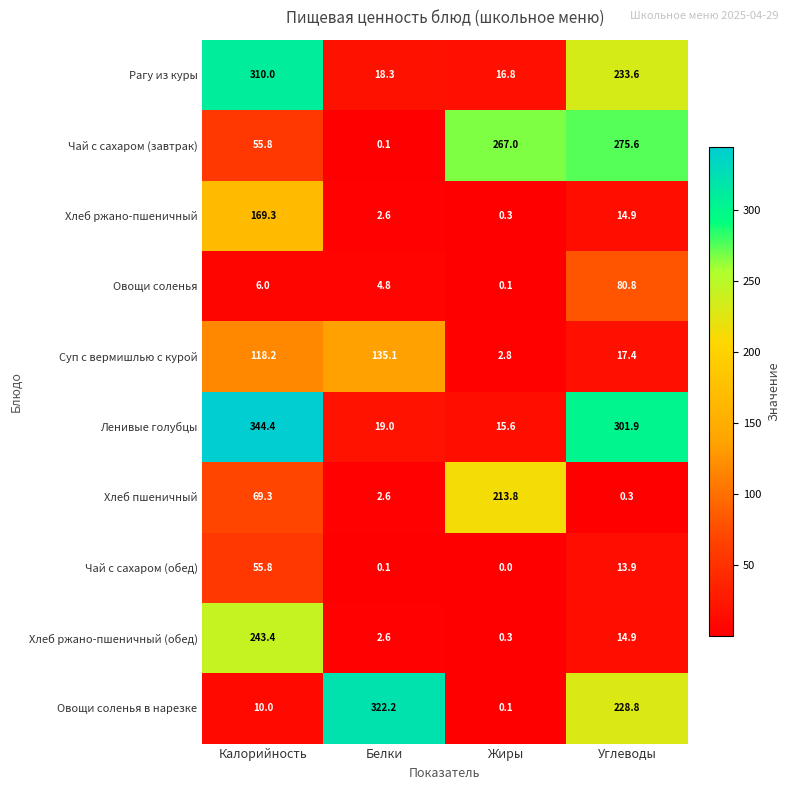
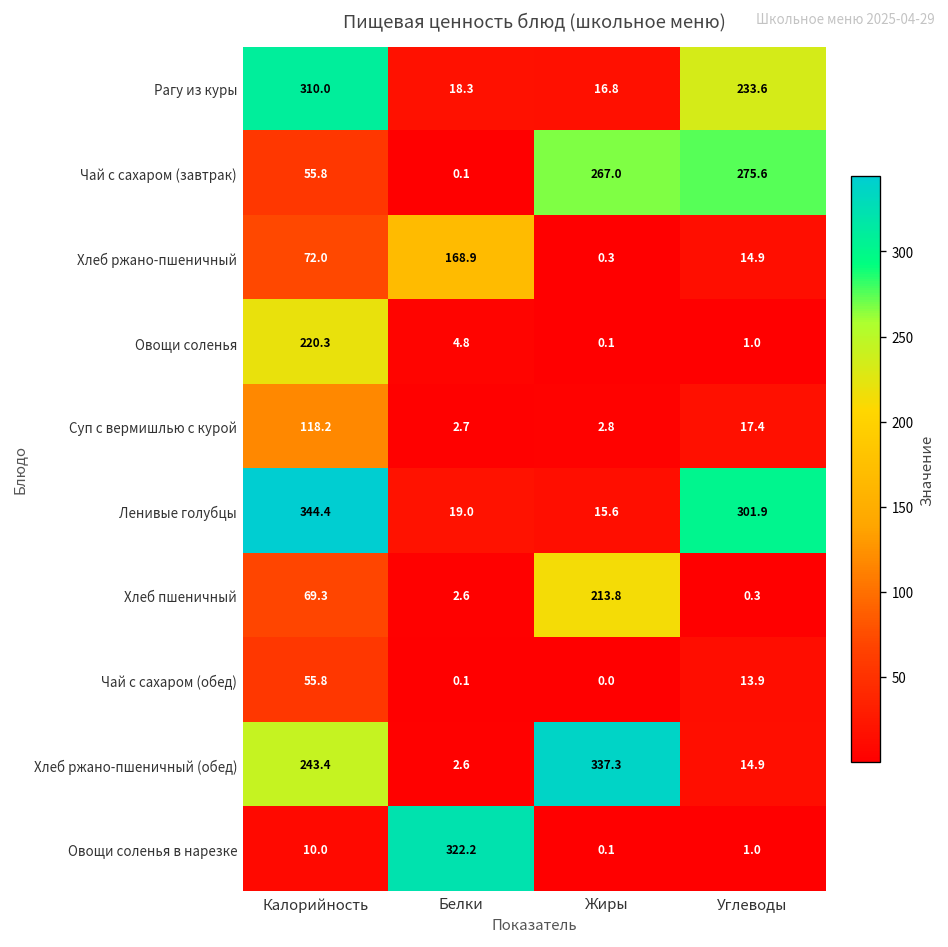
  {
    "Рагу из куры": {
      "Калорийность": 310.0,
      "Белки": 18.3,
      "Жиры": 16.8,
      "Углеводы": 233.6
    },
    "Чай с сахаром (завтрак)": {
      "Калорийность": 55.8,
      "Белки": 0.1,
      "Жиры": 267.0,
      "Углеводы": 275.6
    },
    "Хлеб ржано-пшеничный": {
-     "Калорийность": 169.3,
-     "Белки": 2.6,
+     "Калорийность": 72.0,
+     "Белки": 168.9,
      "Жиры": 0.3,
      "Углеводы": 14.9
    },
    "Овощи соленья": {
-     "Калорийность": 6.0,
+     "Калорийность": 220.3,
      "Белки": 4.8,
      "Жиры": 0.1,
-     "Углеводы": 80.8
+     "Углеводы": 1.0
    },
    "Суп с вермишлью с курой": {
      "Калорийность": 118.2,
-     "Белки": 135.1,
+     "Белки": 2.7,
      "Жиры": 2.8,
      "Углеводы": 17.4
    },
    "Ленивые голубцы": {
      "Калорийность": 344.4,
      "Белки": 19.0,
      "Жиры": 15.6,
      "Углеводы": 301.9
    },
    "Хлеб пшеничный": {
      "Калорийность": 69.3,
      "Белки": 2.6,
      "Жиры": 213.8,
      "Углеводы": 0.3
    },
    "Чай с сахаром (обед)": {
      "Калорийность": 55.8,
      "Белки": 0.1,
      "Жиры": 0.0,
      "Углеводы": 13.9
    },
    "Хлеб ржано-пшеничный (обед)": {
      "Калорийность": 243.4,
      "Белки": 2.6,
-     "Жиры": 0.3,
+     "Жиры": 337.3,
      "Углеводы": 14.9
    },
    "Овощи соленья в нарезке": {
      "Калорийность": 10.0,
      "Белки": 322.2,
      "Жиры": 0.1,
-     "Углеводы": 228.8
+     "Углеводы": 1.0
    }
  }
